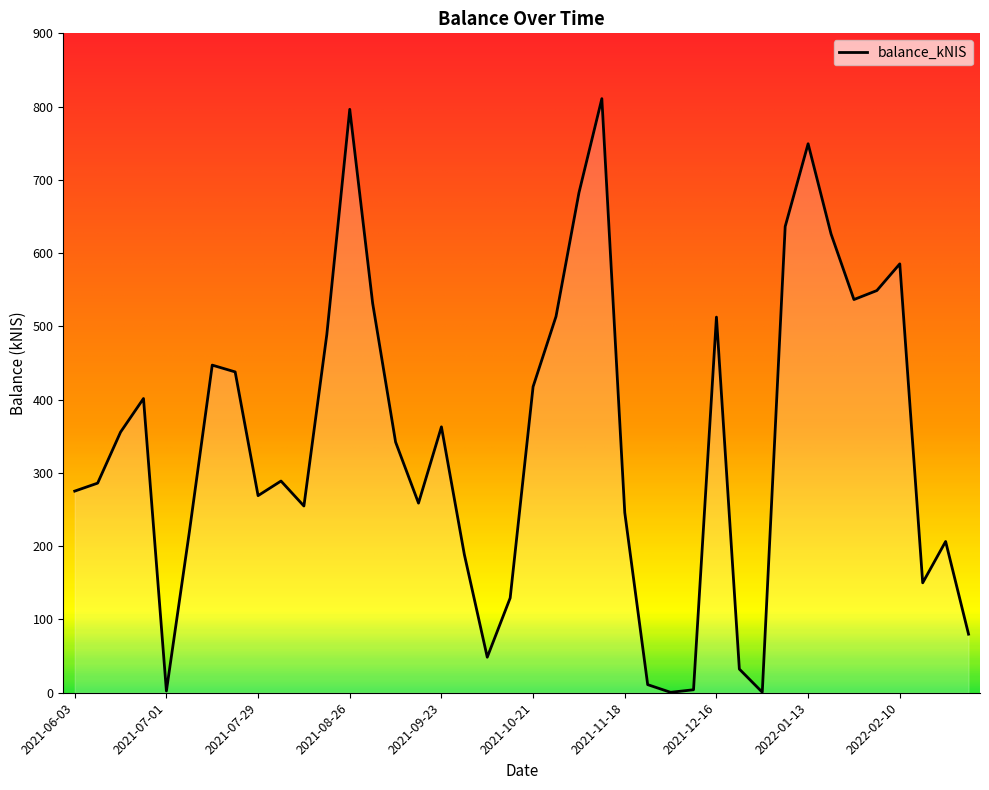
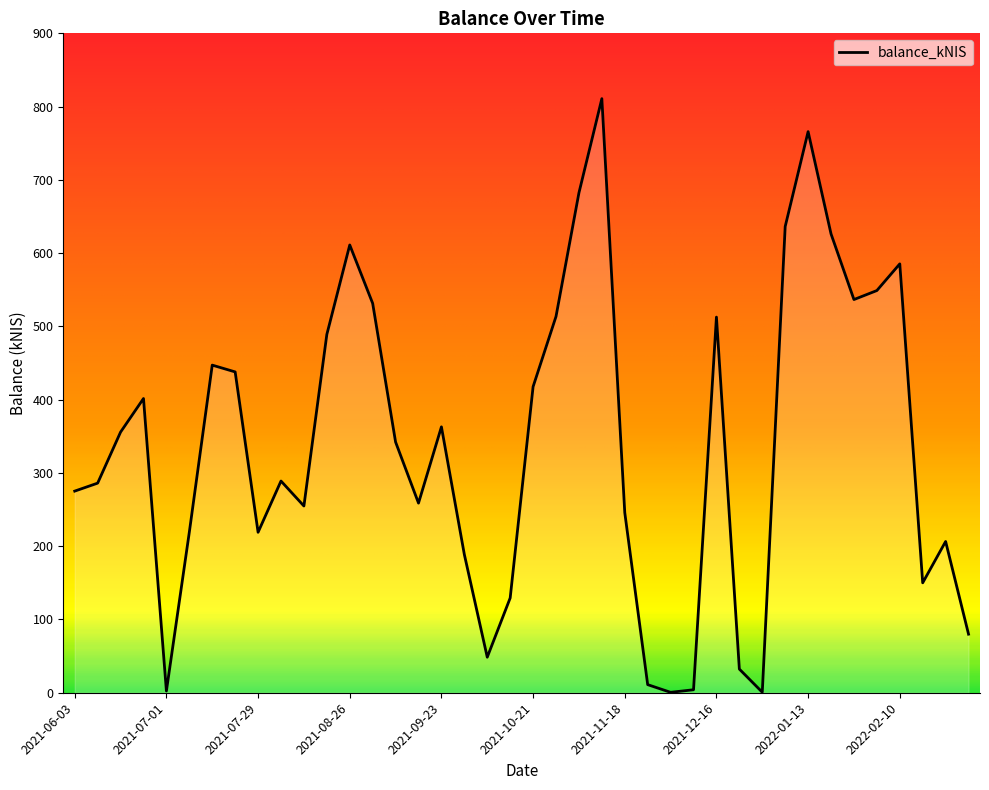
  {
    "2021-06-03": 280,
    "2021-07-01": 0,
-   "2021-07-29": 270,
-   "2021-08-26": 800,
+   "2021-07-29": 220,
+   "2021-08-26": 610,
    "2021-09-23": 360,
    "2021-10-21": 420,
    "2021-11-18": 250,
    "2021-12-16": 510,
-   "2022-01-13": 750,
+   "2022-01-13": 770,
    "2022-02-10": 590
  }
